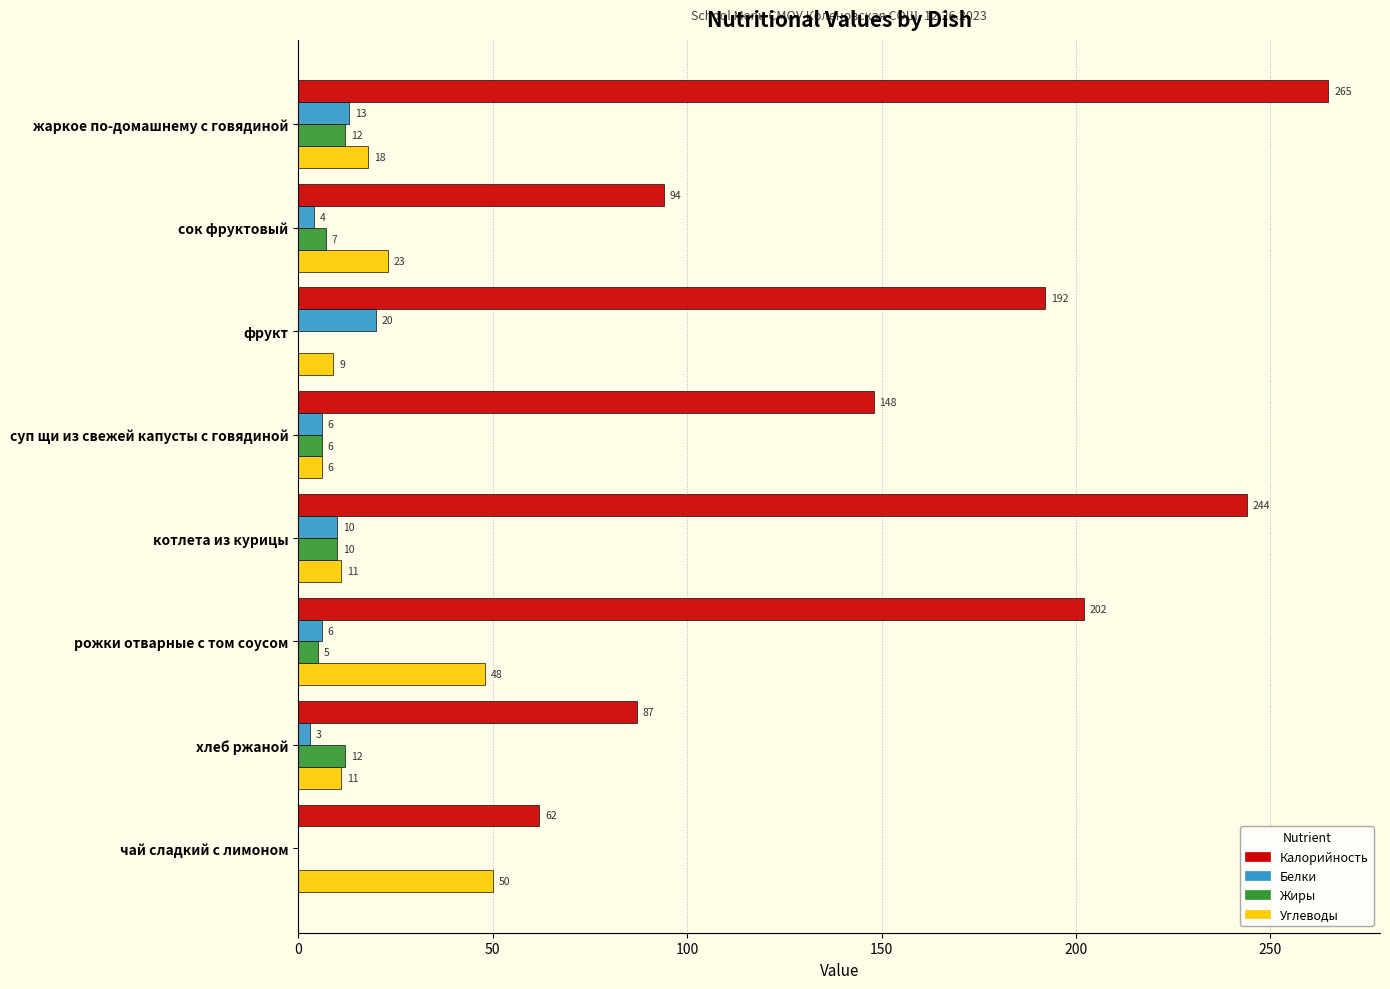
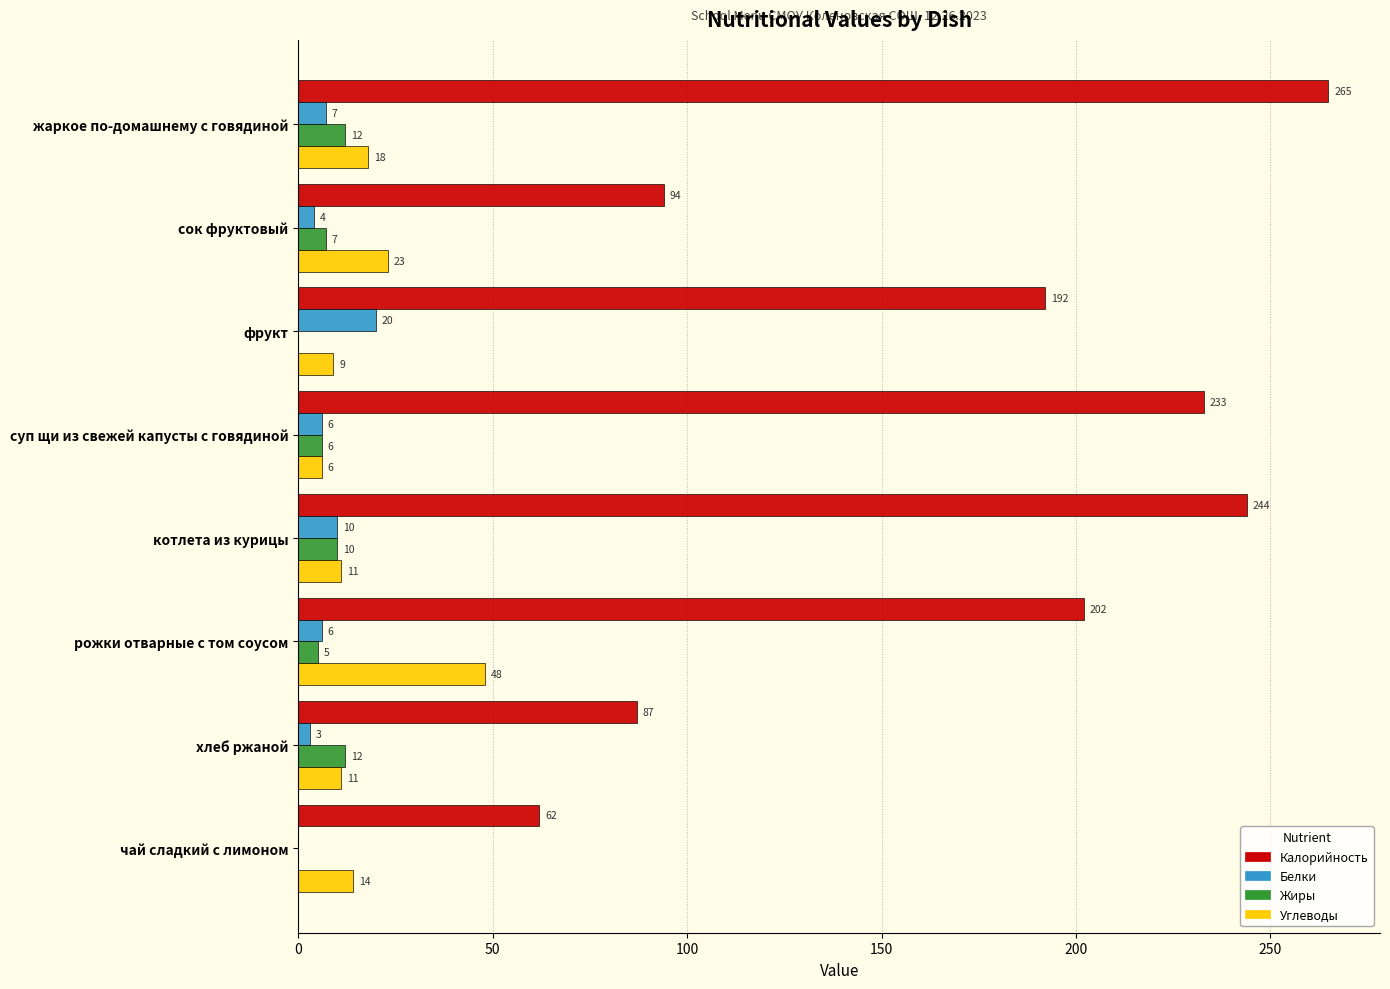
  {
    "Калорийность": {
      "жаркое по-домашнему с говядиной": 265,
      "сок фруктовый": 94,
      "фрукт": 192,
-     "суп щи из свежей капусты с говядиной": 148,
+     "суп щи из свежей капусты с говядиной": 233,
      "котлета из курицы": 244,
      "рожки отварные с том соусом": 202,
      "хлеб ржаной": 87,
      "чай сладкий с лимоном": 62
    },
    "Белки": {
-     "жаркое по-домашнему с говядиной": 13,
+     "жаркое по-домашнему с говядиной": 7,
      "сок фруктовый": 4,
      "фрукт": 20,
      "суп щи из свежей капусты с говядиной": 6,
      "котлета из курицы": 10,
      "рожки отварные с том соусом": 6,
      "хлеб ржаной": 3
    },
    "Жиры": {
      "жаркое по-домашнему с говядиной": 12,
      "сок фруктовый": 7,
      "суп щи из свежей капусты с говядиной": 6,
      "котлета из курицы": 10,
      "рожки отварные с том соусом": 5,
      "хлеб ржаной": 12
    },
    "Углеводы": {
      "жаркое по-домашнему с говядиной": 18,
      "сок фруктовый": 23,
      "фрукт": 9,
      "суп щи из свежей капусты с говядиной": 6,
      "котлета из курицы": 11,
      "рожки отварные с том соусом": 48,
      "хлеб ржаной": 11,
-     "чай сладкий с лимоном": 50
+     "чай сладкий с лимоном": 14
    }
  }
